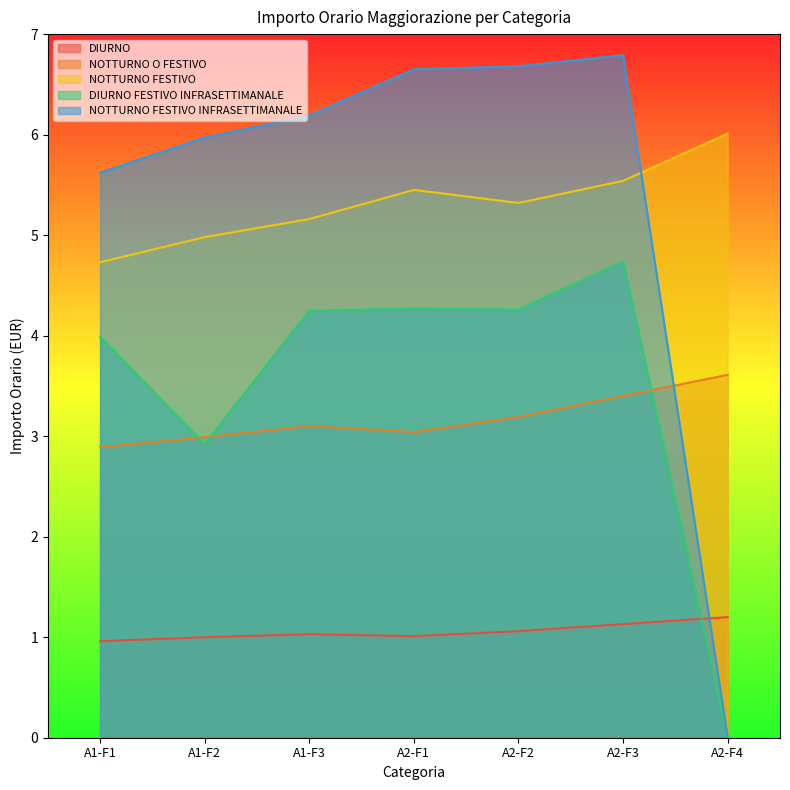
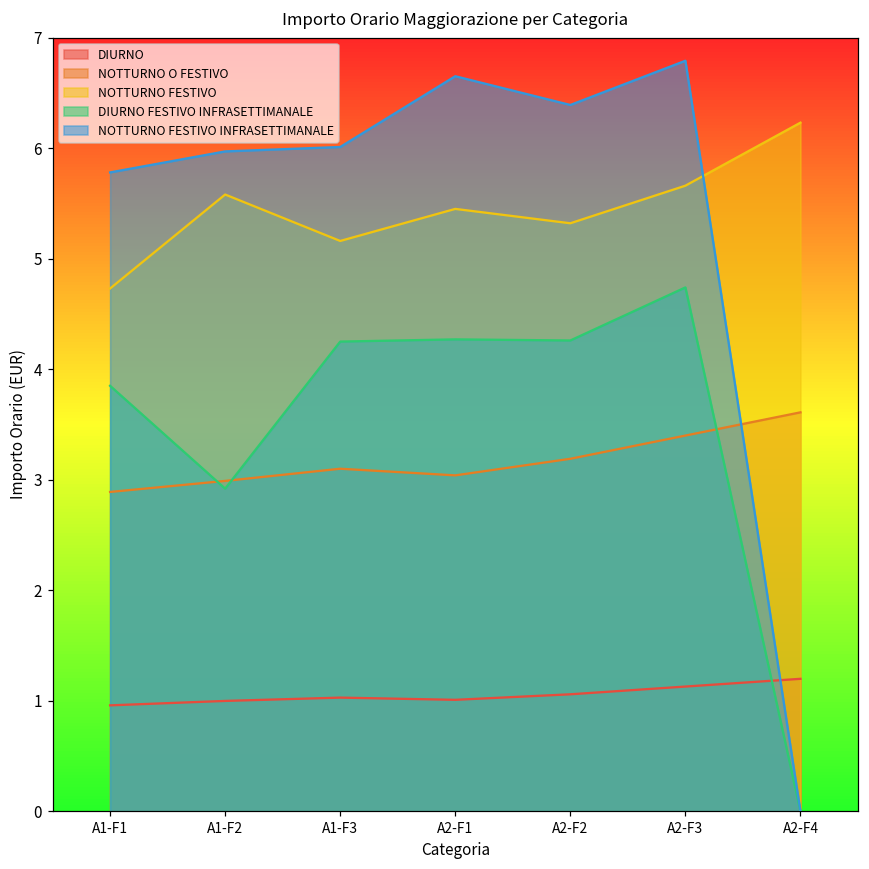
  {
    "NOTTURNO FESTIVO": {
      "A1-F1": 4.73,
-     "A1-F2": 4.98,
+     "A1-F2": 5.58,
      "A1-F3": 5.16,
      "A2-F1": 5.45,
      "A2-F2": 5.32,
-     "A2-F3": 5.54,
-     "A2-F4": 6.01
+     "A2-F3": 5.66,
+     "A2-F4": 6.23
    },
    "DIURNO FESTIVO INFRASETTIMANALE": {
-     "A1-F1": 3.99,
+     "A1-F1": 3.85,
      "A1-F2": 2.92,
      "A1-F3": 4.25,
      "A2-F1": 4.27,
      "A2-F2": 4.26,
      "A2-F3": 4.74
    },
    "NOTTURNO FESTIVO INFRASETTIMANALE": {
-     "A1-F1": 5.62,
+     "A1-F1": 5.78,
      "A1-F2": 5.97,
-     "A1-F3": 6.19,
+     "A1-F3": 6.01,
      "A2-F1": 6.65,
-     "A2-F2": 6.68,
+     "A2-F2": 6.39,
      "A2-F3": 6.79
    }
  }
